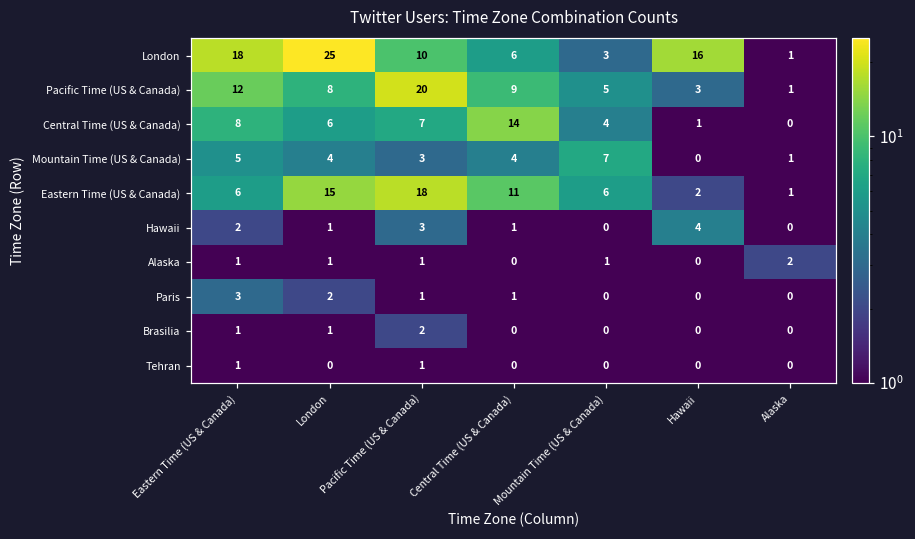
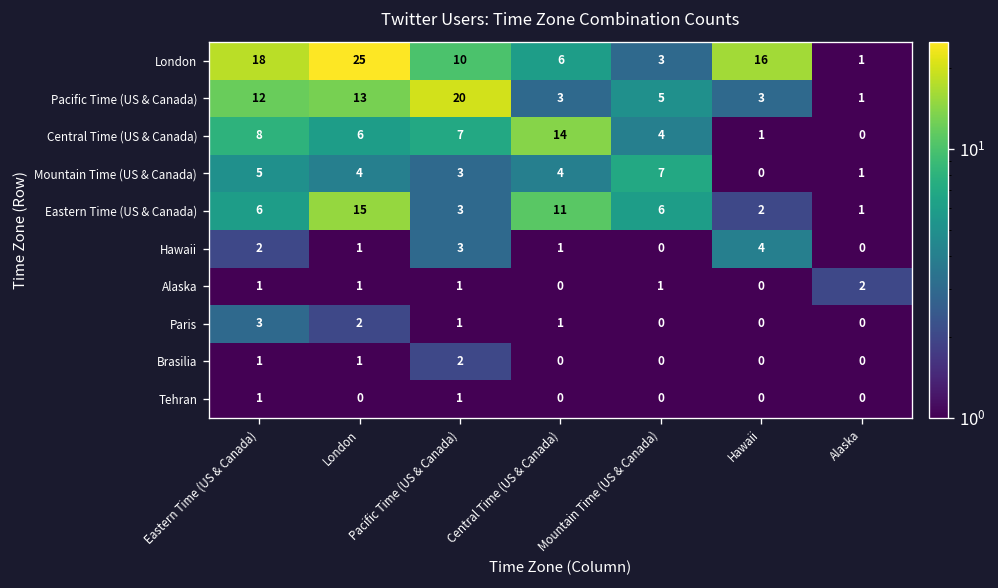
  {
    "London": {
      "Eastern Time (US & Canada)": 18,
      "London": 25,
      "Pacific Time (US & Canada)": 10,
      "Central Time (US & Canada)": 6,
      "Mountain Time (US & Canada)": 3,
      "Hawaii": 16,
      "Alaska": 1
    },
    "Pacific Time (US & Canada)": {
      "Eastern Time (US & Canada)": 12,
-     "London": 8,
+     "London": 13,
      "Pacific Time (US & Canada)": 20,
-     "Central Time (US & Canada)": 9,
+     "Central Time (US & Canada)": 3,
      "Mountain Time (US & Canada)": 5,
      "Hawaii": 3,
      "Alaska": 1
    },
    "Central Time (US & Canada)": {
      "Eastern Time (US & Canada)": 8,
      "London": 6,
      "Pacific Time (US & Canada)": 7,
      "Central Time (US & Canada)": 14,
      "Mountain Time (US & Canada)": 4,
      "Hawaii": 1,
      "Alaska": 0
    },
    "Mountain Time (US & Canada)": {
      "Eastern Time (US & Canada)": 5,
      "London": 4,
      "Pacific Time (US & Canada)": 3,
      "Central Time (US & Canada)": 4,
      "Mountain Time (US & Canada)": 7,
      "Hawaii": 0,
      "Alaska": 1
    },
    "Eastern Time (US & Canada)": {
      "Eastern Time (US & Canada)": 6,
      "London": 15,
-     "Pacific Time (US & Canada)": 18,
+     "Pacific Time (US & Canada)": 3,
      "Central Time (US & Canada)": 11,
      "Mountain Time (US & Canada)": 6,
      "Hawaii": 2,
      "Alaska": 1
    },
    "Hawaii": {
      "Eastern Time (US & Canada)": 2,
      "London": 1,
      "Pacific Time (US & Canada)": 3,
      "Central Time (US & Canada)": 1,
      "Mountain Time (US & Canada)": 0,
      "Hawaii": 4,
      "Alaska": 0
    },
    "Alaska": {
      "Eastern Time (US & Canada)": 1,
      "London": 1,
      "Pacific Time (US & Canada)": 1,
      "Central Time (US & Canada)": 0,
      "Mountain Time (US & Canada)": 1,
      "Hawaii": 0,
      "Alaska": 2
    },
    "Paris": {
      "Eastern Time (US & Canada)": 3,
      "London": 2,
      "Pacific Time (US & Canada)": 1,
      "Central Time (US & Canada)": 1,
      "Mountain Time (US & Canada)": 0,
      "Hawaii": 0,
      "Alaska": 0
    },
    "Brasilia": {
      "Eastern Time (US & Canada)": 1,
      "London": 1,
      "Pacific Time (US & Canada)": 2,
      "Central Time (US & Canada)": 0,
      "Mountain Time (US & Canada)": 0,
      "Hawaii": 0,
      "Alaska": 0
    },
    "Tehran": {
      "Eastern Time (US & Canada)": 1,
      "London": 0,
      "Pacific Time (US & Canada)": 1,
      "Central Time (US & Canada)": 0,
      "Mountain Time (US & Canada)": 0,
      "Hawaii": 0,
      "Alaska": 0
    }
  }
